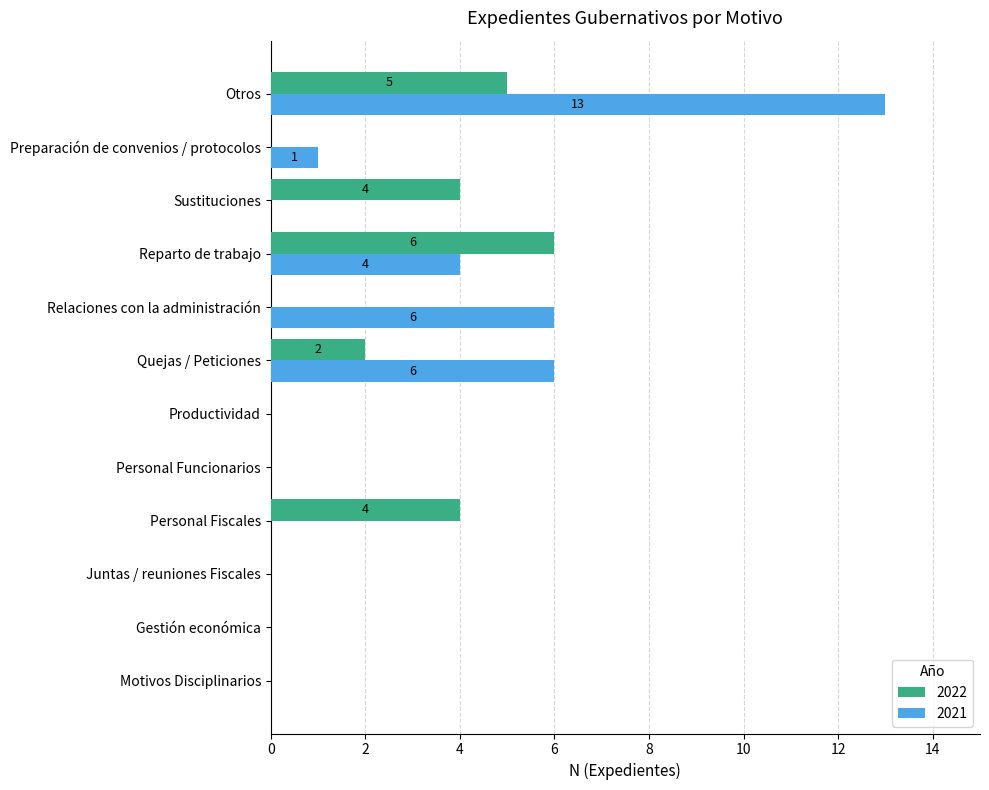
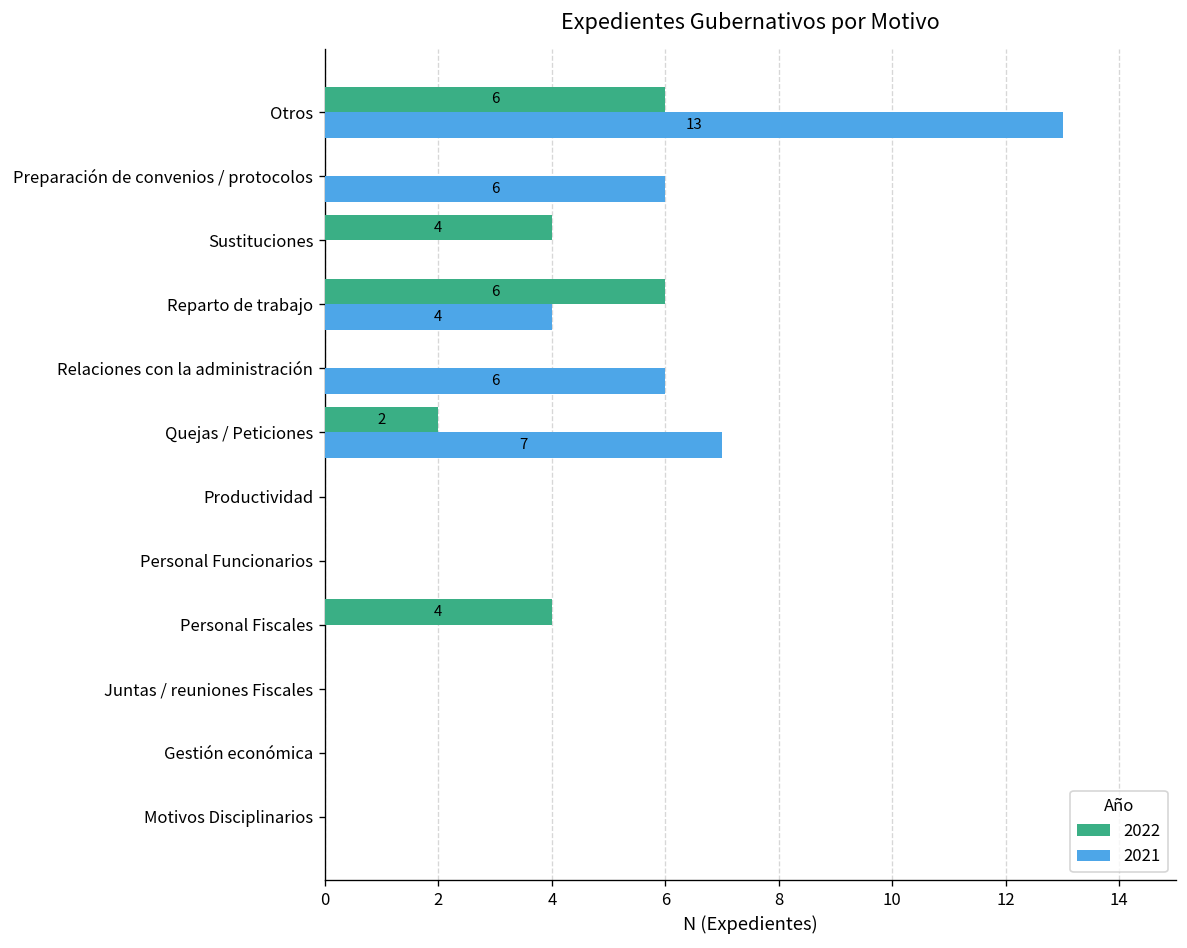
  {
    "2022": {
-     "Otros": 5,
+     "Otros": 6,
      "Sustituciones": 4,
      "Reparto de trabajo": 6,
      "Quejas / Peticiones": 2,
      "Personal Fiscales": 4
    },
    "2021": {
      "Otros": 13,
-     "Preparación de convenios / protocolos": 1,
+     "Preparación de convenios / protocolos": 6,
      "Reparto de trabajo": 4,
      "Relaciones con la administración": 6,
-     "Quejas / Peticiones": 6
+     "Quejas / Peticiones": 7
    }
  }
